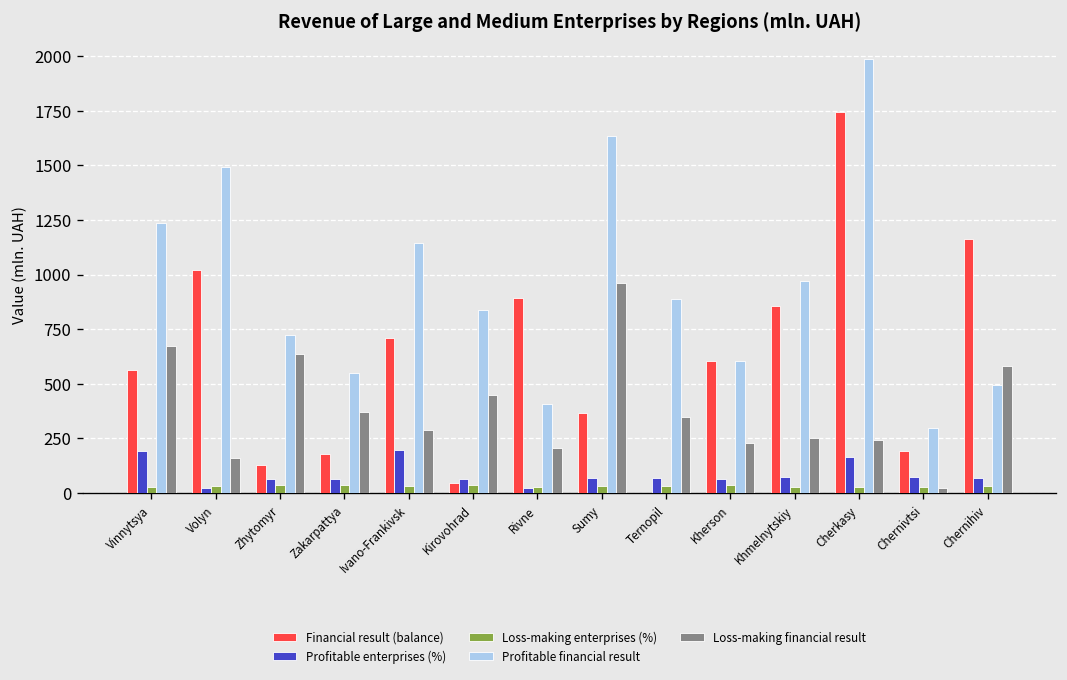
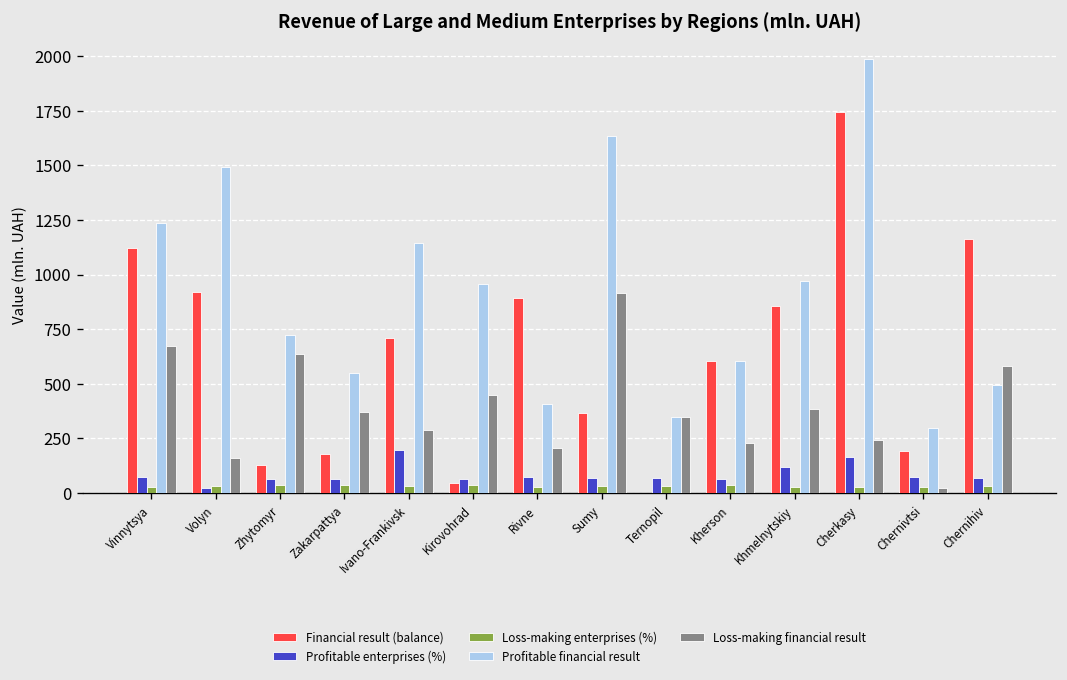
  {
    "Financial result (balance)": {
-     "Vinnytsya": 560,
-     "Volyn": 1020,
+     "Vinnytsya": 1120,
+     "Volyn": 920,
      "Zhytomyr": 130,
      "Zakarpattya": 180,
      "Ivano-Frankivsk": 710,
      "Kirovohrad": 50,
      "Rivne": 890,
      "Sumy": 370,
      "Kherson": 600,
      "Khmelnytskiy": 860,
      "Cherkasy": 1750,
      "Chernivtsi": 190,
      "Chernihiv": 1160
    },
    "Profitable enterprises (%)": {
-     "Vinnytsya": 190,
+     "Vinnytsya": 70,
      "Volyn": 20,
      "Zhytomyr": 70,
      "Zakarpattya": 60,
      "Ivano-Frankivsk": 200,
      "Kirovohrad": 60,
-     "Rivne": 20,
+     "Rivne": 70,
      "Sumy": 70,
      "Ternopil": 70,
      "Kherson": 60,
-     "Khmelnytskiy": 70,
+     "Khmelnytskiy": 120,
      "Cherkasy": 160,
      "Chernivtsi": 70,
      "Chernihiv": 70
    },
    "Loss-making enterprises (%)": {
      "Vinnytsya": 30,
      "Volyn": 30,
      "Zhytomyr": 30,
      "Zakarpattya": 40,
      "Ivano-Frankivsk": 30,
      "Kirovohrad": 40,
      "Rivne": 30,
      "Sumy": 30,
      "Ternopil": 30,
      "Kherson": 40,
      "Khmelnytskiy": 30,
      "Cherkasy": 30,
      "Chernivtsi": 30,
      "Chernihiv": 30
    },
    "Profitable financial result": {
      "Vinnytsya": 1230,
      "Volyn": 1490,
      "Zhytomyr": 720,
      "Zakarpattya": 550,
      "Ivano-Frankivsk": 1150,
-     "Kirovohrad": 840,
+     "Kirovohrad": 960,
      "Rivne": 410,
      "Sumy": 1630,
-     "Ternopil": 890,
+     "Ternopil": 350,
      "Kherson": 610,
      "Khmelnytskiy": 970,
      "Cherkasy": 1990,
      "Chernivtsi": 300,
      "Chernihiv": 500
    },
    "Loss-making financial result": {
      "Vinnytsya": 670,
      "Volyn": 160,
      "Zhytomyr": 640,
      "Zakarpattya": 370,
      "Ivano-Frankivsk": 290,
      "Kirovohrad": 450,
      "Rivne": 210,
-     "Sumy": 960,
+     "Sumy": 910,
      "Ternopil": 350,
      "Kherson": 230,
-     "Khmelnytskiy": 250,
+     "Khmelnytskiy": 390,
      "Cherkasy": 240,
      "Chernivtsi": 20,
      "Chernihiv": 580
    }
  }
